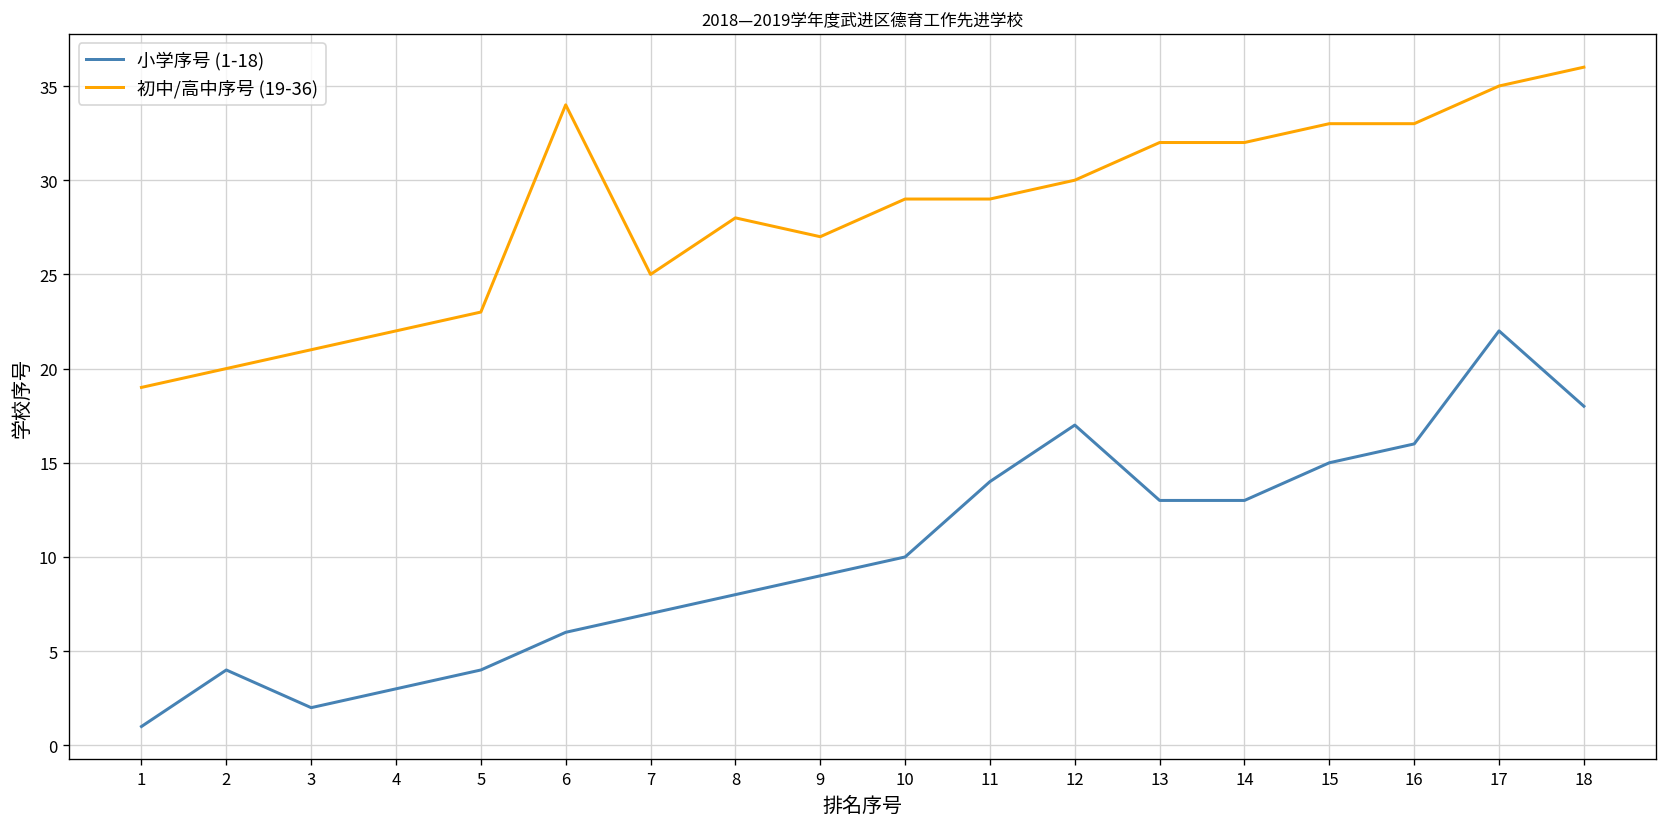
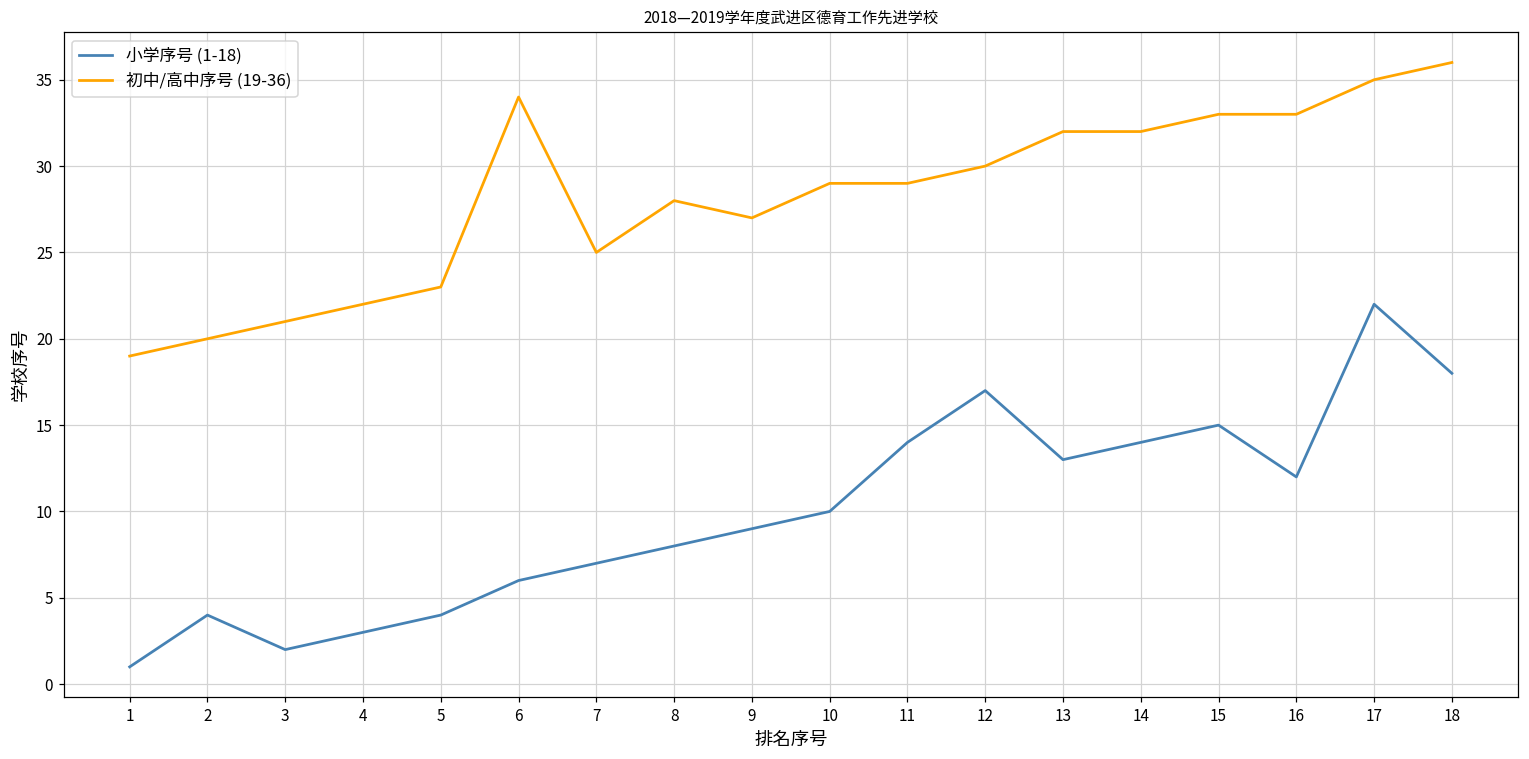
  {
    "小学序号 (1-18)": {
      "1": 1,
      "2": 4,
      "3": 2,
      "4": 3,
      "5": 4,
      "6": 6,
      "7": 7,
      "8": 8,
      "9": 9,
      "10": 10,
      "11": 14,
      "12": 17,
      "13": 13,
-     "14": 13,
+     "14": 14,
      "15": 15,
-     "16": 16,
+     "16": 12,
      "17": 22,
      "18": 18
    },
    "初中/高中序号 (19-36)": {
      "1": 19,
      "2": 20,
      "3": 21,
      "4": 22,
      "5": 23,
      "6": 34,
      "7": 25,
      "8": 28,
      "9": 27,
      "10": 29,
      "11": 29,
      "12": 30,
      "13": 32,
      "14": 32,
      "15": 33,
      "16": 33,
      "17": 35,
      "18": 36
    }
  }
